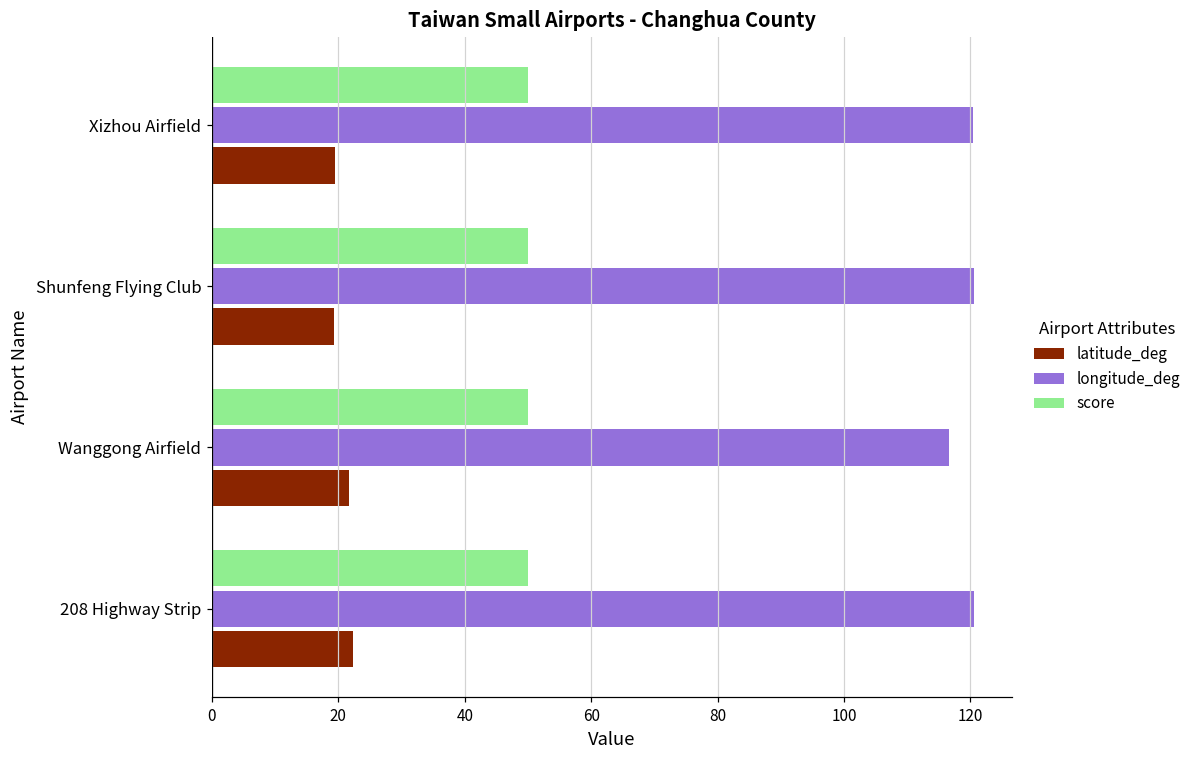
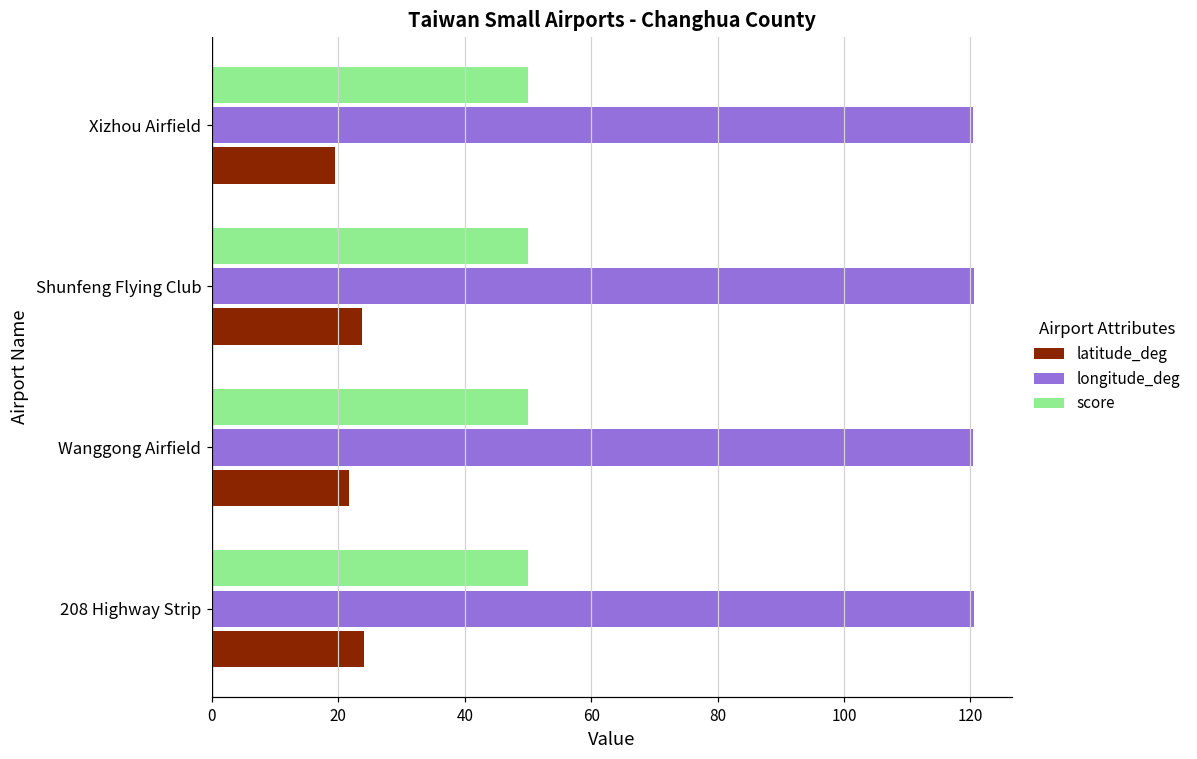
  {
    "latitude_deg": {
      "Xizhou Airfield": 19,
-     "Shunfeng Flying Club": 19,
+     "Shunfeng Flying Club": 24,
      "Wanggong Airfield": 22,
-     "208 Highway Strip": 22
+     "208 Highway Strip": 24
    },
    "longitude_deg": {
      "Xizhou Airfield": 120,
      "Shunfeng Flying Club": 121,
-     "Wanggong Airfield": 117,
+     "Wanggong Airfield": 120,
      "208 Highway Strip": 121
    },
    "score": {
      "Xizhou Airfield": 50,
      "Shunfeng Flying Club": 50,
      "Wanggong Airfield": 50,
      "208 Highway Strip": 50
    }
  }
